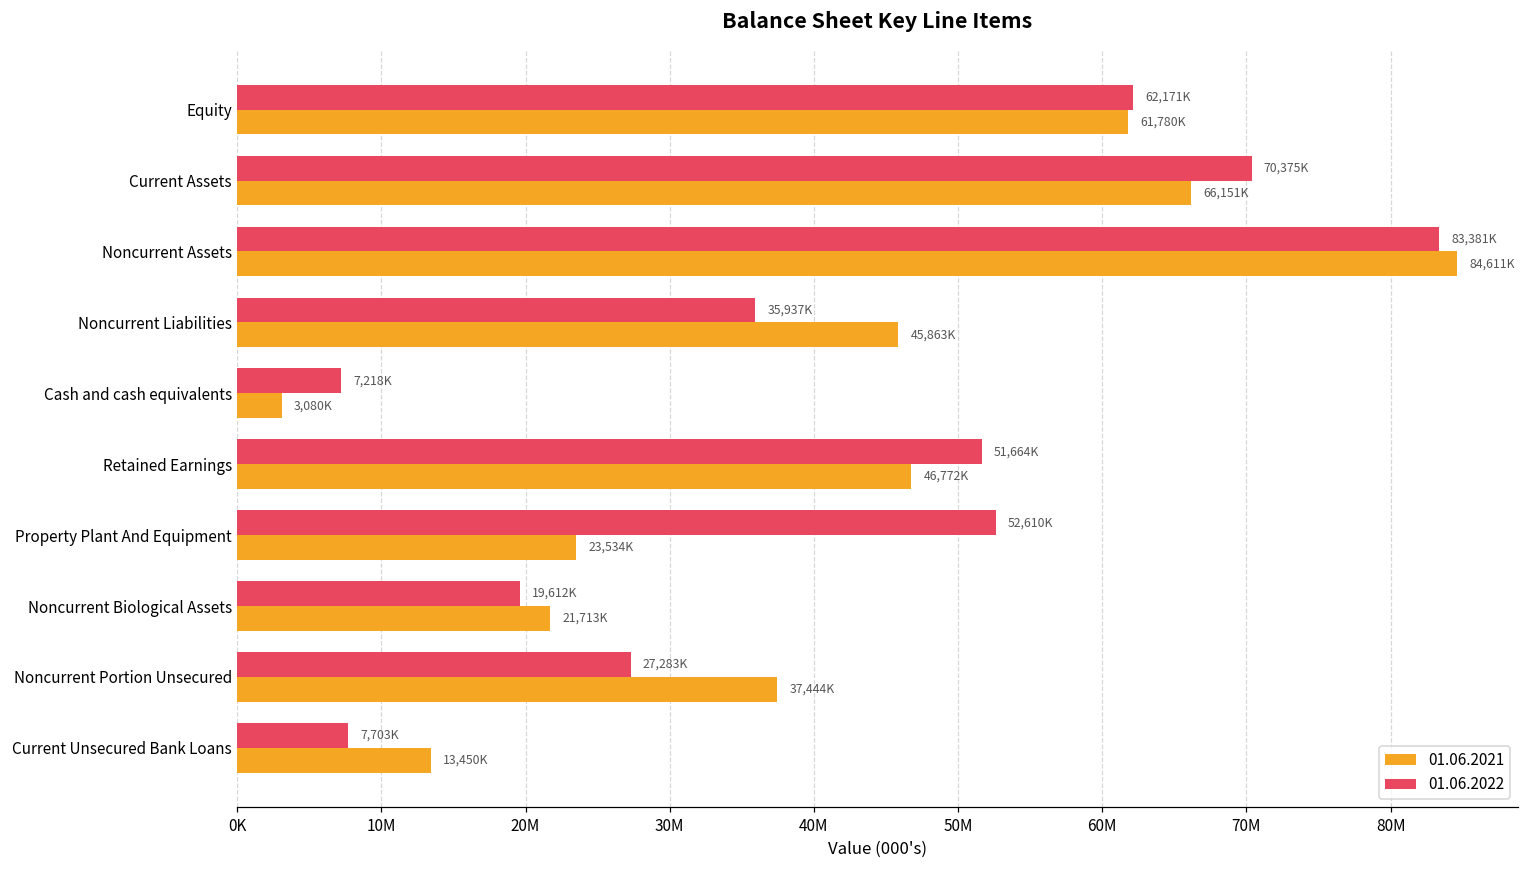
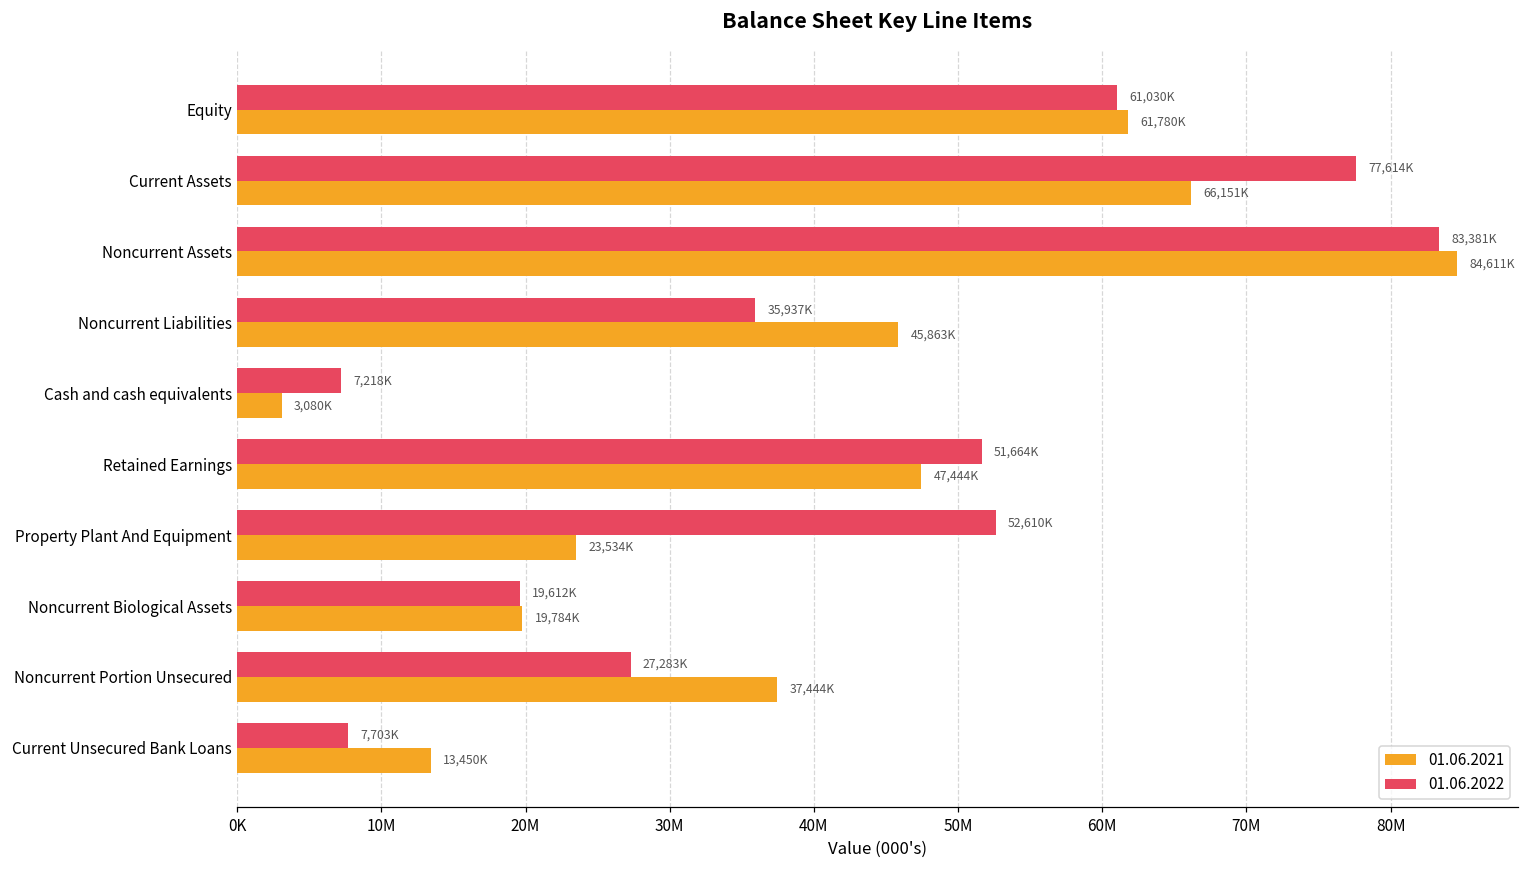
  {
    "01.06.2021": {
      "Equity": "61,780K",
      "Current Assets": "66,151K",
      "Noncurrent Assets": "84,611K",
      "Noncurrent Liabilities": "45,863K",
      "Cash and cash equivalents": "3,080K",
-     "Retained Earnings": "46,772K",
+     "Retained Earnings": "47,444K",
      "Property Plant And Equipment": "23,534K",
-     "Noncurrent Biological Assets": "21,713K",
+     "Noncurrent Biological Assets": "19,784K",
      "Noncurrent Portion Unsecured": "37,444K",
      "Current Unsecured Bank Loans": "13,450K"
    },
    "01.06.2022": {
-     "Equity": "62,171K",
-     "Current Assets": "70,375K",
+     "Equity": "61,030K",
+     "Current Assets": "77,614K",
      "Noncurrent Assets": "83,381K",
      "Noncurrent Liabilities": "35,937K",
      "Cash and cash equivalents": "7,218K",
      "Retained Earnings": "51,664K",
      "Property Plant And Equipment": "52,610K",
      "Noncurrent Biological Assets": "19,612K",
      "Noncurrent Portion Unsecured": "27,283K",
      "Current Unsecured Bank Loans": "7,703K"
    }
  }
